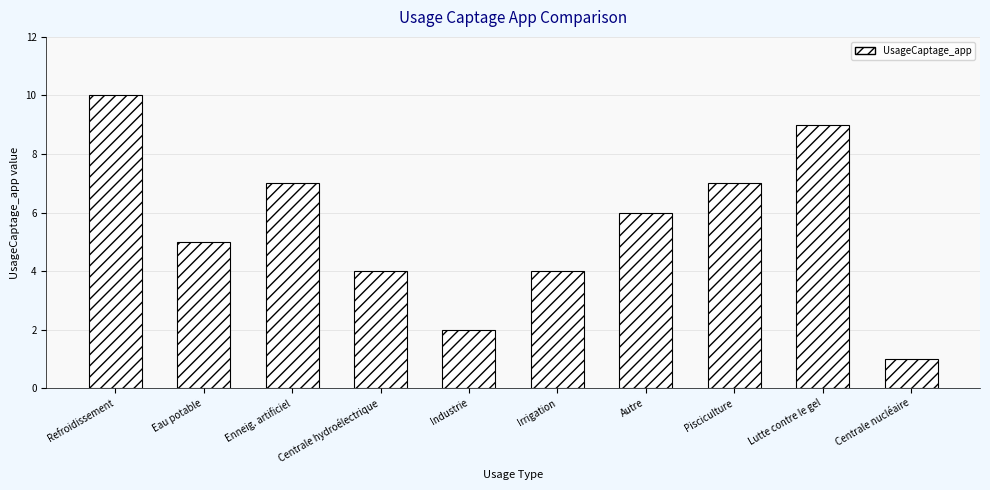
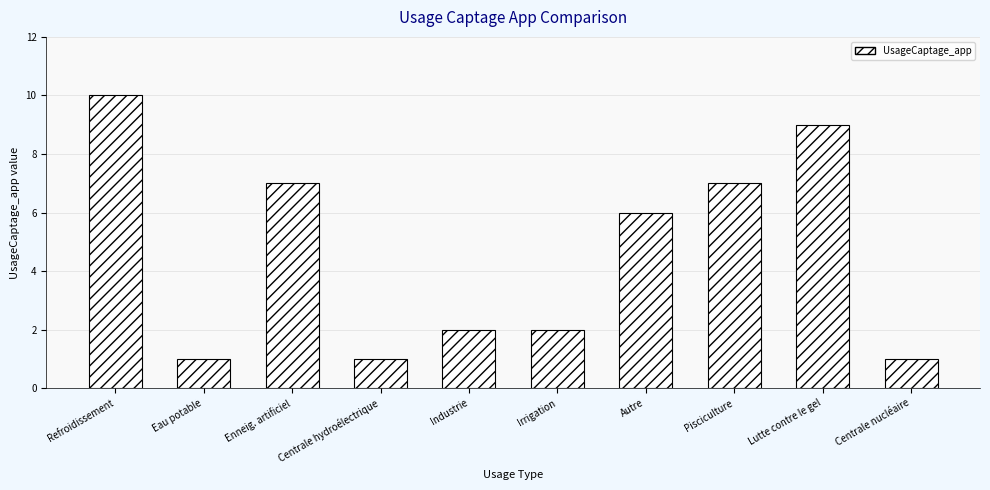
  {
    "Refroidissement": 10,
-   "Eau potable": 5,
+   "Eau potable": 1,
    "Enneig. artificiel": 7,
-   "Centrale hydroélectrique": 4,
+   "Centrale hydroélectrique": 1,
    "Industrie": 2,
-   "Irrigation": 4,
+   "Irrigation": 2,
    "Autre": 6,
    "Pisciculture": 7,
    "Lutte contre le gel": 9,
    "Centrale nucléaire": 1
  }
